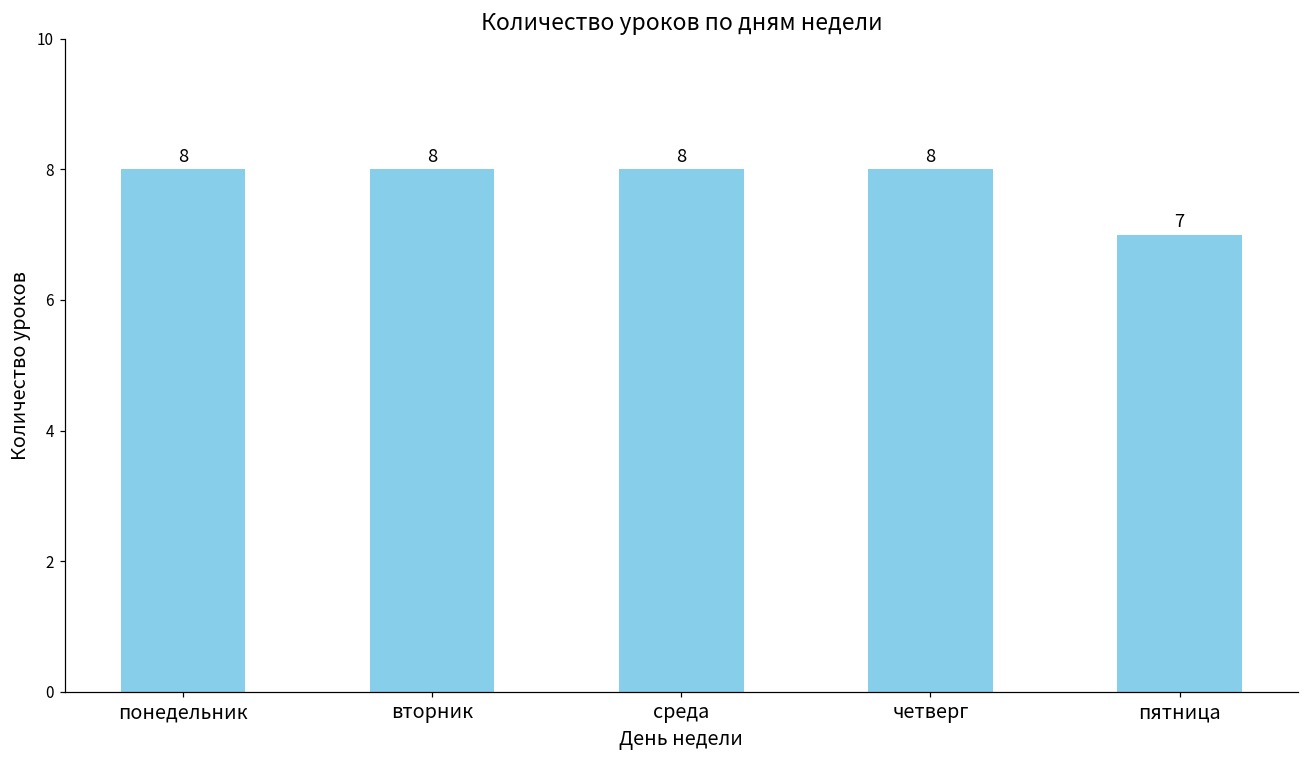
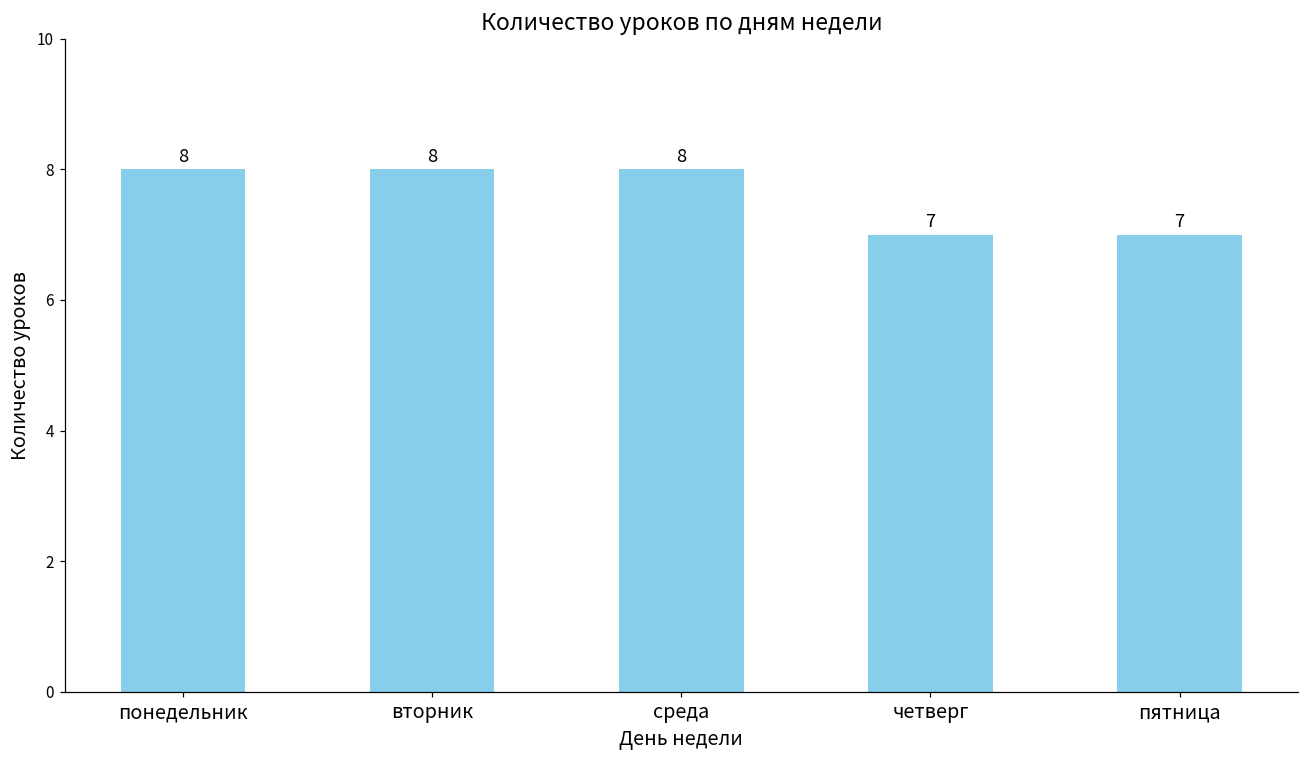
  {
    "понедельник": 8,
    "вторник": 8,
    "среда": 8,
-   "четверг": 8,
+   "четверг": 7,
    "пятница": 7
  }
